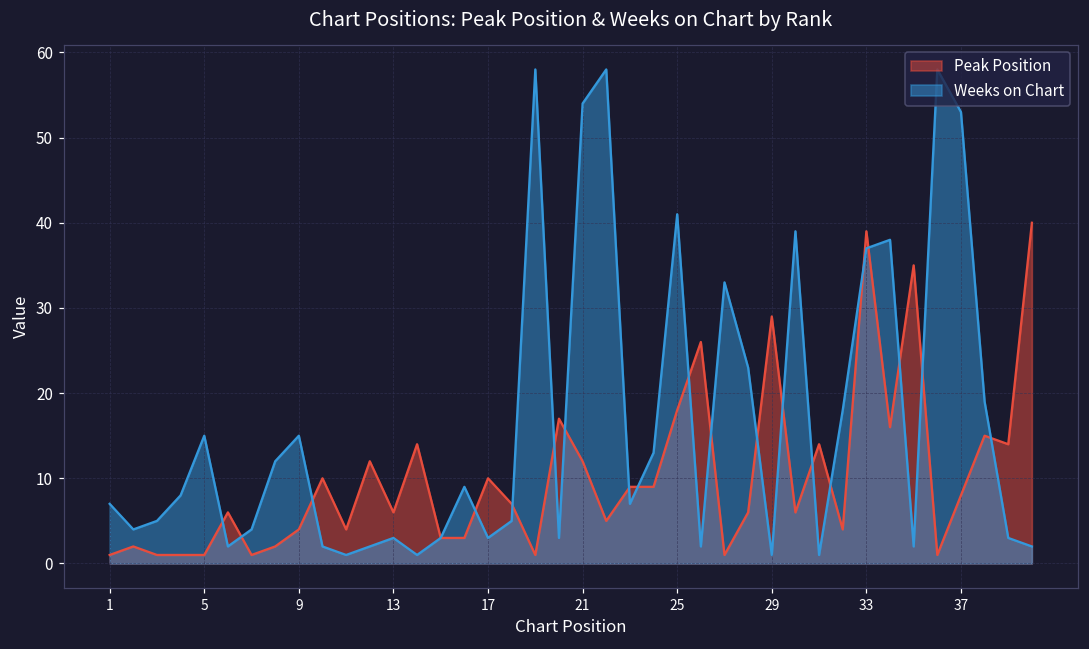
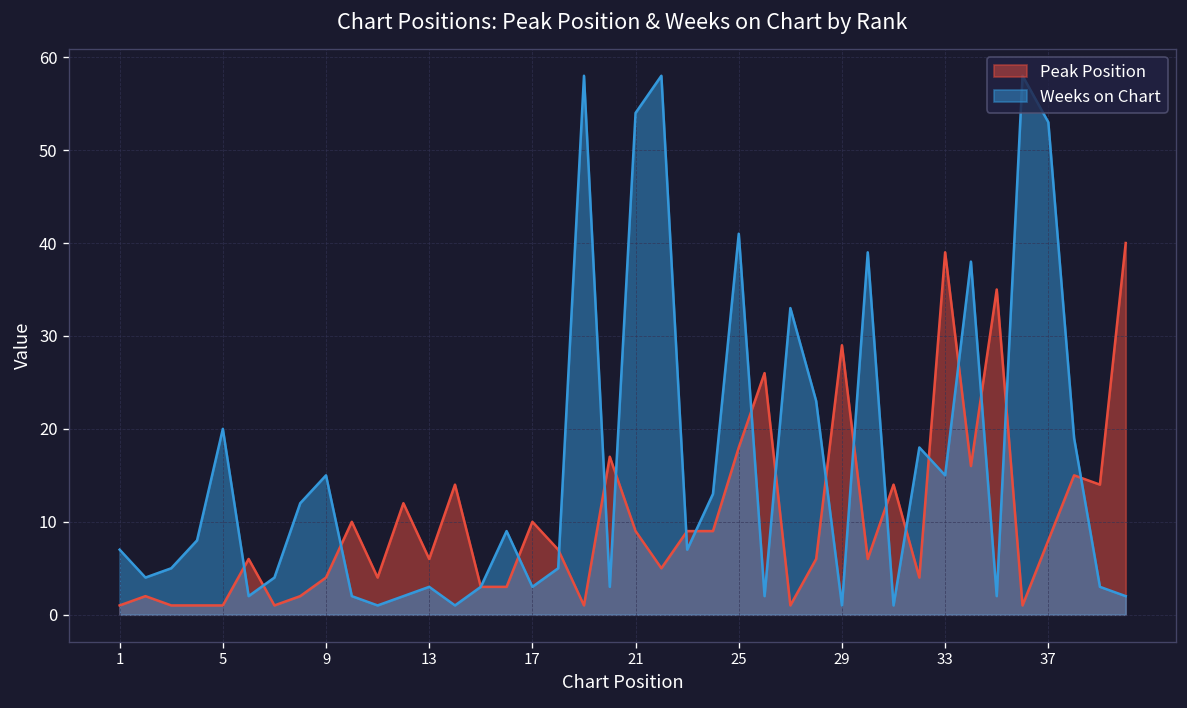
  {
    "Peak Position": {
      "1": 1,
      "5": 1,
      "9": 4,
      "13": 6,
      "17": 10,
-     "21": 12,
+     "21": 9,
      "25": 18,
      "29": 29,
      "33": 39,
      "37": 8
    },
    "Weeks on Chart": {
      "1": 7,
-     "5": 15,
+     "5": 20,
      "9": 15,
      "13": 3,
      "17": 3,
      "21": 54,
      "25": 41,
      "29": 1,
-     "33": 37,
+     "33": 15,
      "37": 53
    }
  }
